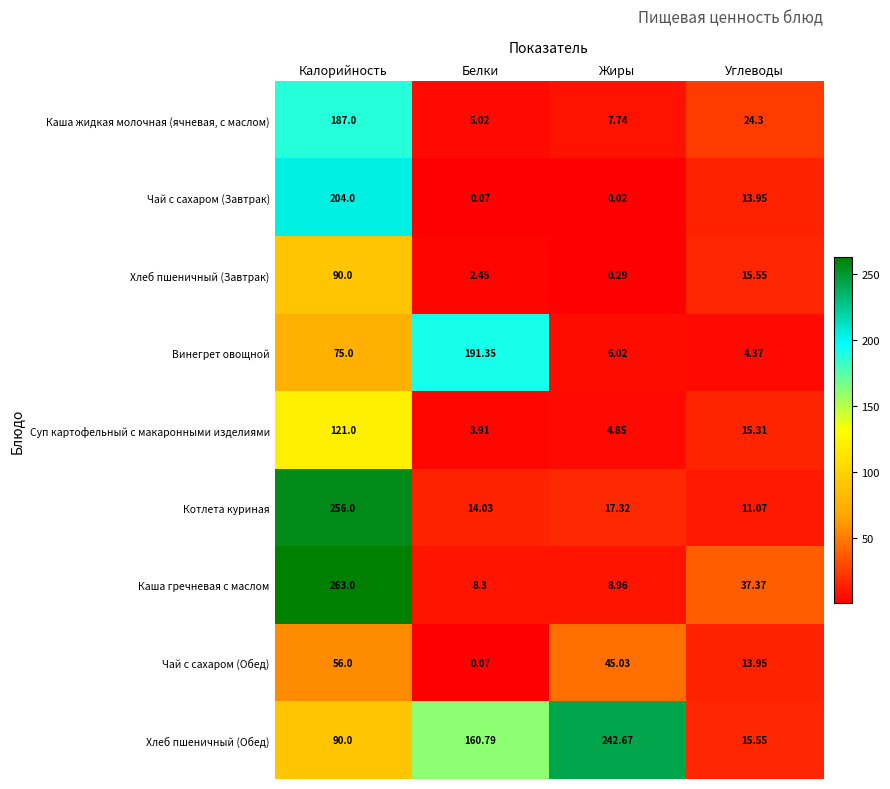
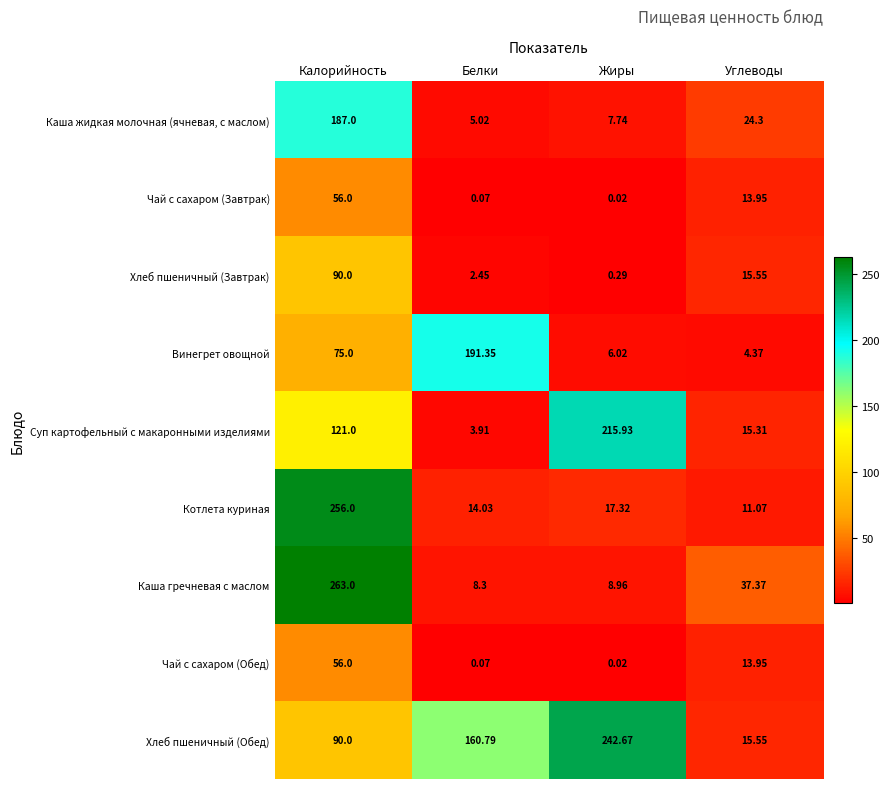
  {
    "Каша жидкая молочная (ячневая, с маслом)": {
      "Калорийность": 187.0,
      "Белки": 5.02,
      "Жиры": 7.74,
      "Углеводы": 24.3
    },
    "Чай с сахаром (Завтрак)": {
-     "Калорийность": 204.0,
+     "Калорийность": 56.0,
      "Белки": 0.07,
      "Жиры": 0.02,
      "Углеводы": 13.95
    },
    "Хлеб пшеничный (Завтрак)": {
      "Калорийность": 90.0,
      "Белки": 2.45,
      "Жиры": 0.29,
      "Углеводы": 15.55
    },
    "Винегрет овощной": {
      "Калорийность": 75.0,
      "Белки": 191.35,
      "Жиры": 6.02,
      "Углеводы": 4.37
    },
    "Суп картофельный с макаронными изделиями": {
      "Калорийность": 121.0,
      "Белки": 3.91,
-     "Жиры": 4.85,
+     "Жиры": 215.93,
      "Углеводы": 15.31
    },
    "Котлета куриная": {
      "Калорийность": 256.0,
      "Белки": 14.03,
      "Жиры": 17.32,
      "Углеводы": 11.07
    },
    "Каша гречневая с маслом": {
      "Калорийность": 263.0,
      "Белки": 8.3,
      "Жиры": 8.96,
      "Углеводы": 37.37
    },
    "Чай с сахаром (Обед)": {
      "Калорийность": 56.0,
      "Белки": 0.07,
-     "Жиры": 45.03,
+     "Жиры": 0.02,
      "Углеводы": 13.95
    },
    "Хлеб пшеничный (Обед)": {
      "Калорийность": 90.0,
      "Белки": 160.79,
      "Жиры": 242.67,
      "Углеводы": 15.55
    }
  }
